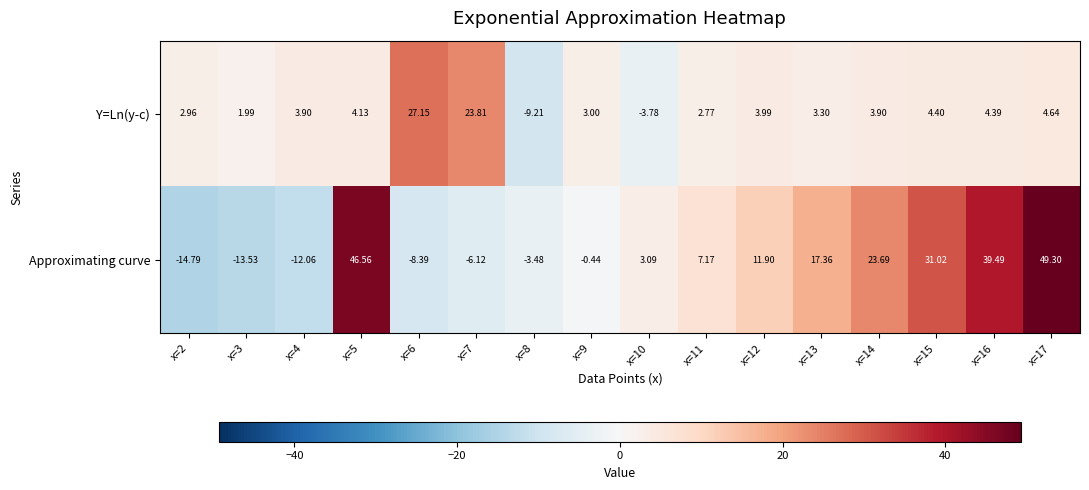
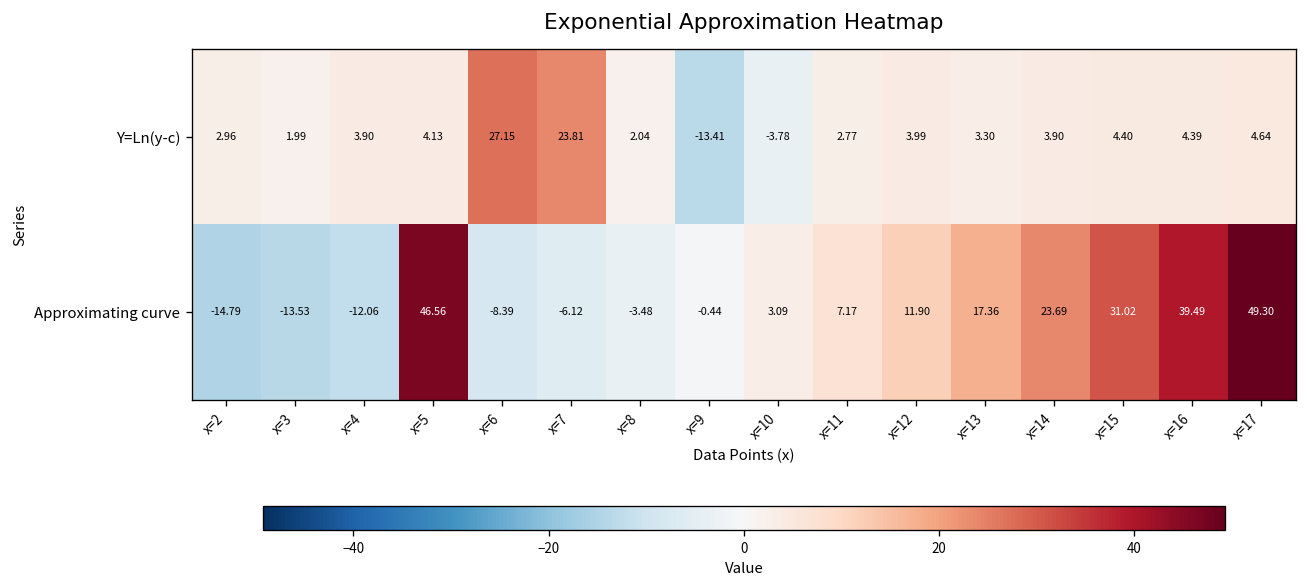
  {
    "Y=Ln(y-c)": {
      "x=2": 2.96,
      "x=3": 1.99,
      "x=4": 3.90,
      "x=5": 4.13,
      "x=6": 27.15,
      "x=7": 23.81,
-     "x=8": -9.21,
-     "x=9": 3.00,
+     "x=8": 2.04,
+     "x=9": -13.41,
      "x=10": -3.78,
      "x=11": 2.77,
      "x=12": 3.99,
      "x=13": 3.30,
      "x=14": 3.90,
      "x=15": 4.40,
      "x=16": 4.39,
      "x=17": 4.64
    },
    "Approximating curve": {
      "x=2": -14.79,
      "x=3": -13.53,
      "x=4": -12.06,
      "x=5": 46.56,
      "x=6": -8.39,
      "x=7": -6.12,
      "x=8": -3.48,
      "x=9": -0.44,
      "x=10": 3.09,
      "x=11": 7.17,
      "x=12": 11.90,
      "x=13": 17.36,
      "x=14": 23.69,
      "x=15": 31.02,
      "x=16": 39.49,
      "x=17": 49.30
    }
  }
